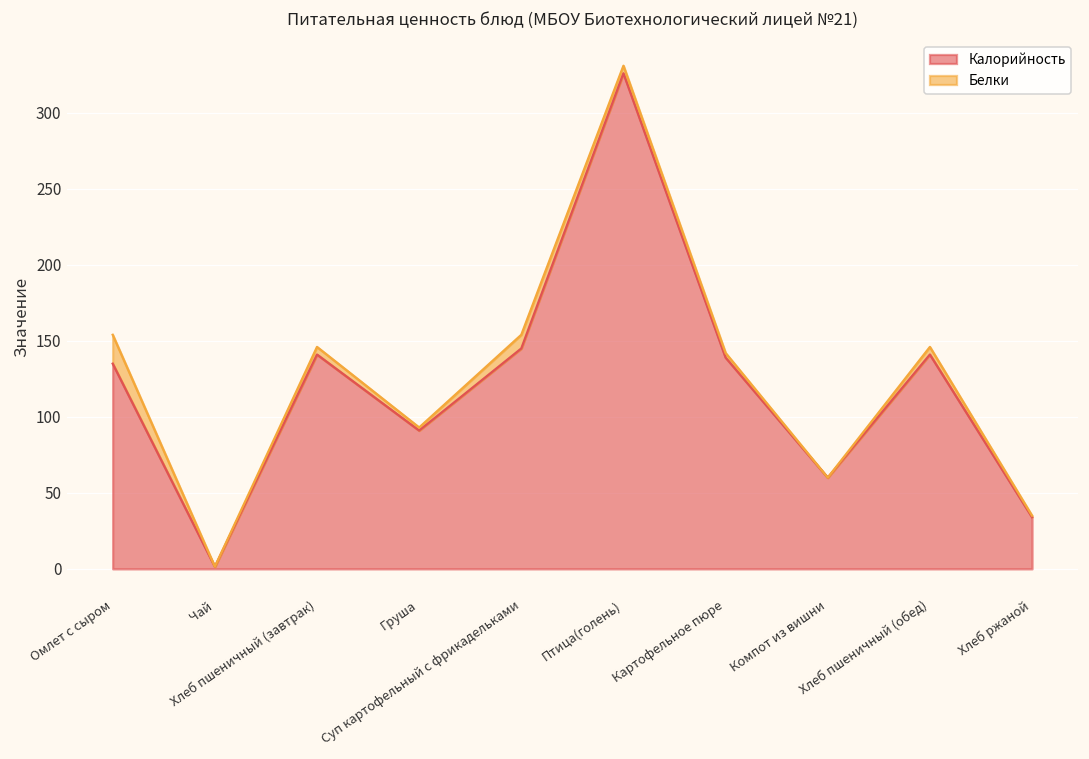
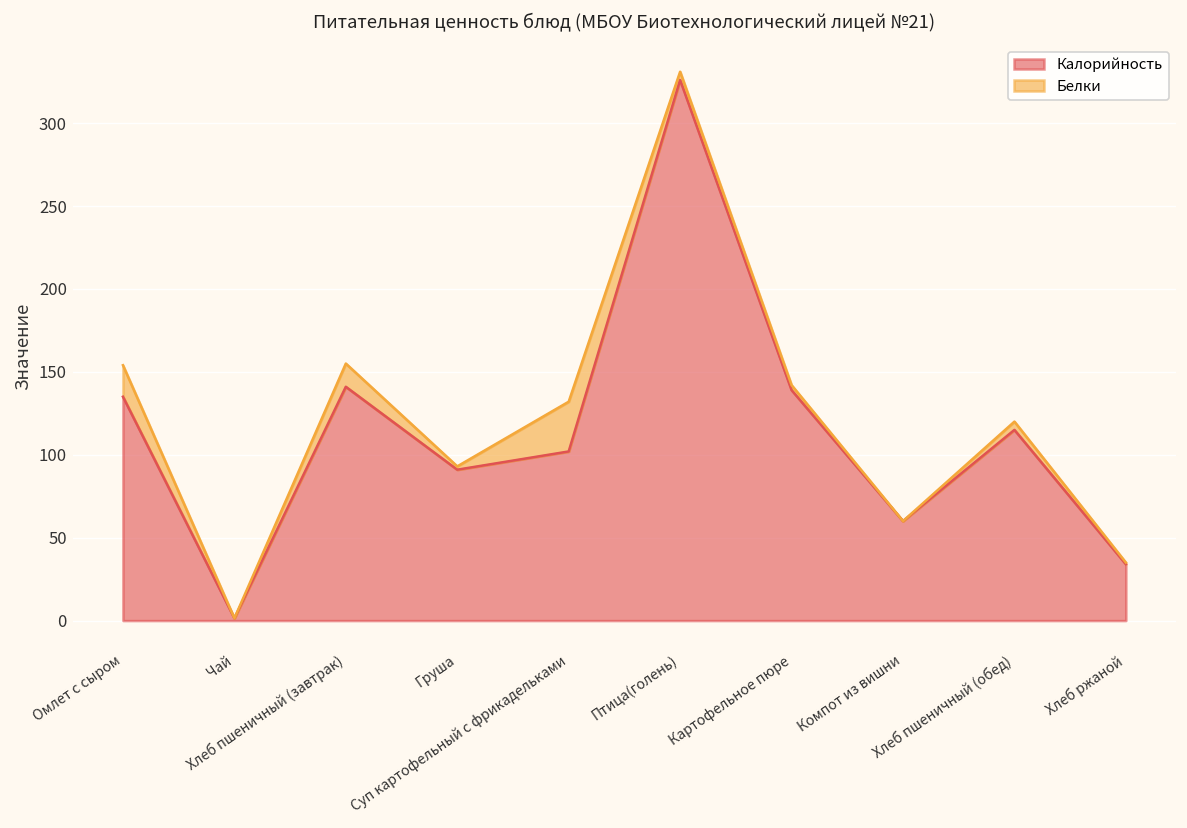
  {
    "Калорийность": {
      "Омлет с сыром": 135,
      "Хлеб пшеничный (завтрак)": 141,
      "Груша": 91,
-     "Суп картофельный с фрикадельками": 145,
+     "Суп картофельный с фрикадельками": 102,
      "Птица(голень)": 326,
      "Картофельное пюре": 139,
-     "Хлеб пшеничный (обед)": 141
+     "Хлеб пшеничный (обед)": 115
    },
    "Белки": {
      "Омлет с сыром": 19,
-     "Хлеб пшеничный (завтрак)": 5,
+     "Хлеб пшеничный (завтрак)": 14,
      "Груша": 2,
-     "Суп картофельный с фрикадельками": 9,
+     "Суп картофельный с фрикадельками": 30,
      "Птица(голень)": 5,
      "Картофельное пюре": 3,
      "Хлеб пшеничный (обед)": 5
    }
  }
